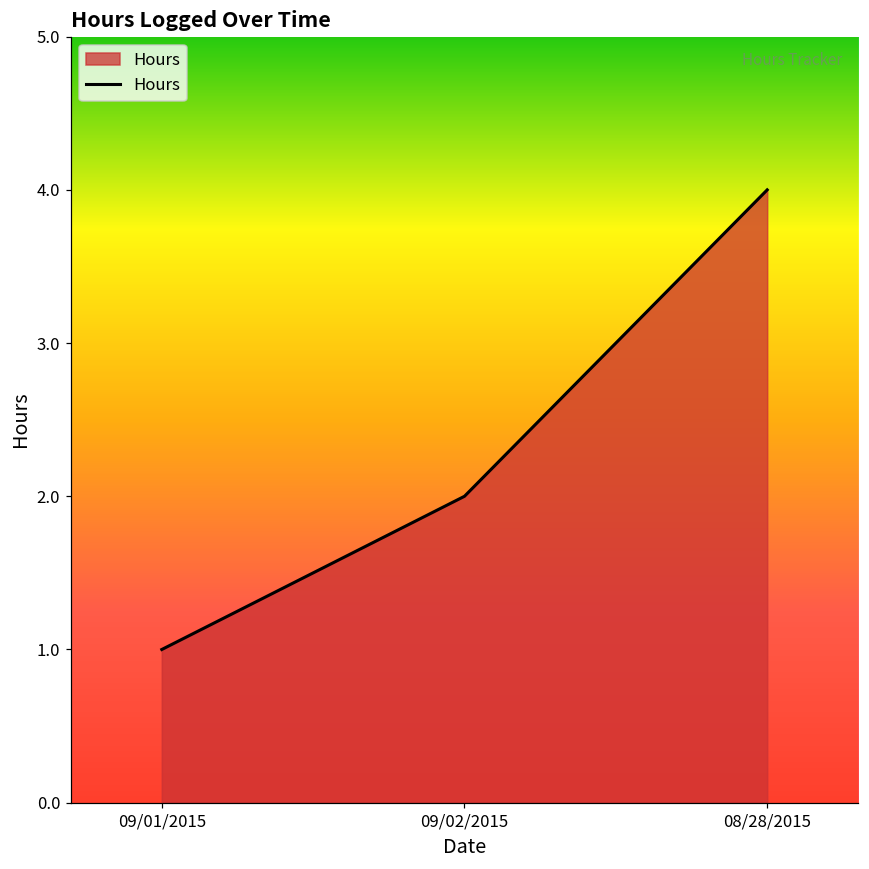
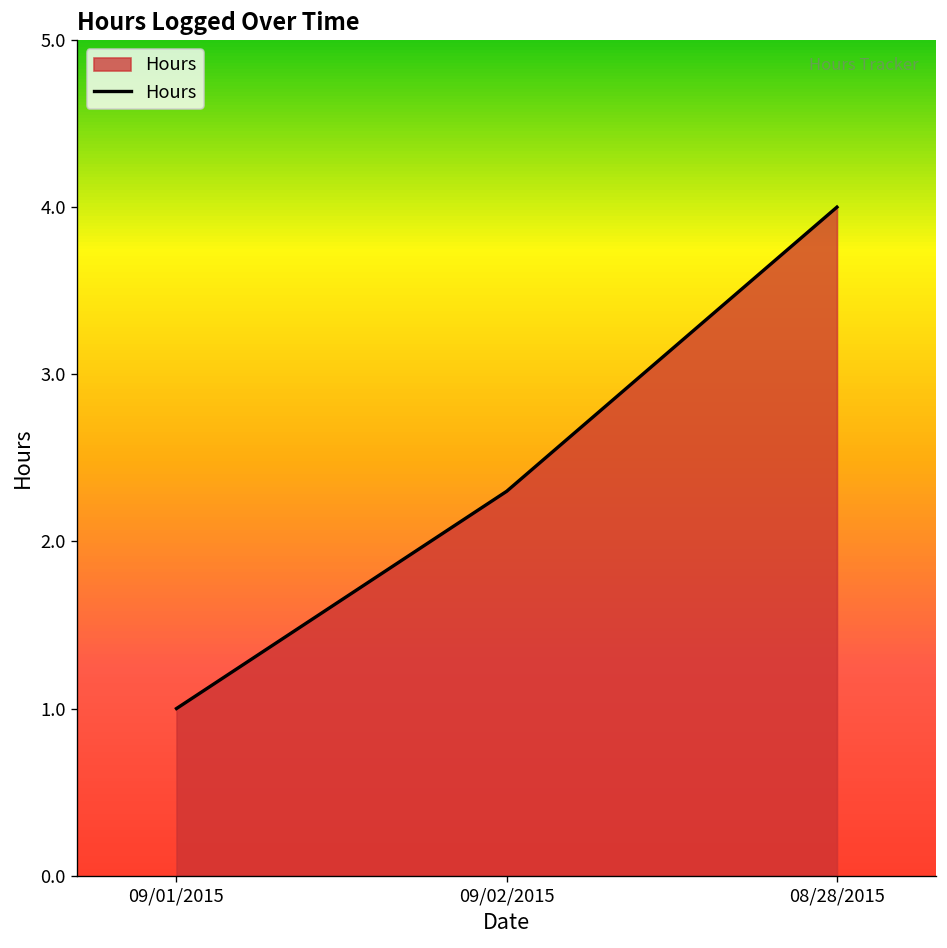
  {
    "09/01/2015": 1.0,
-   "09/02/2015": 2.0,
+   "09/02/2015": 2.3,
    "08/28/2015": 4.0
  }
